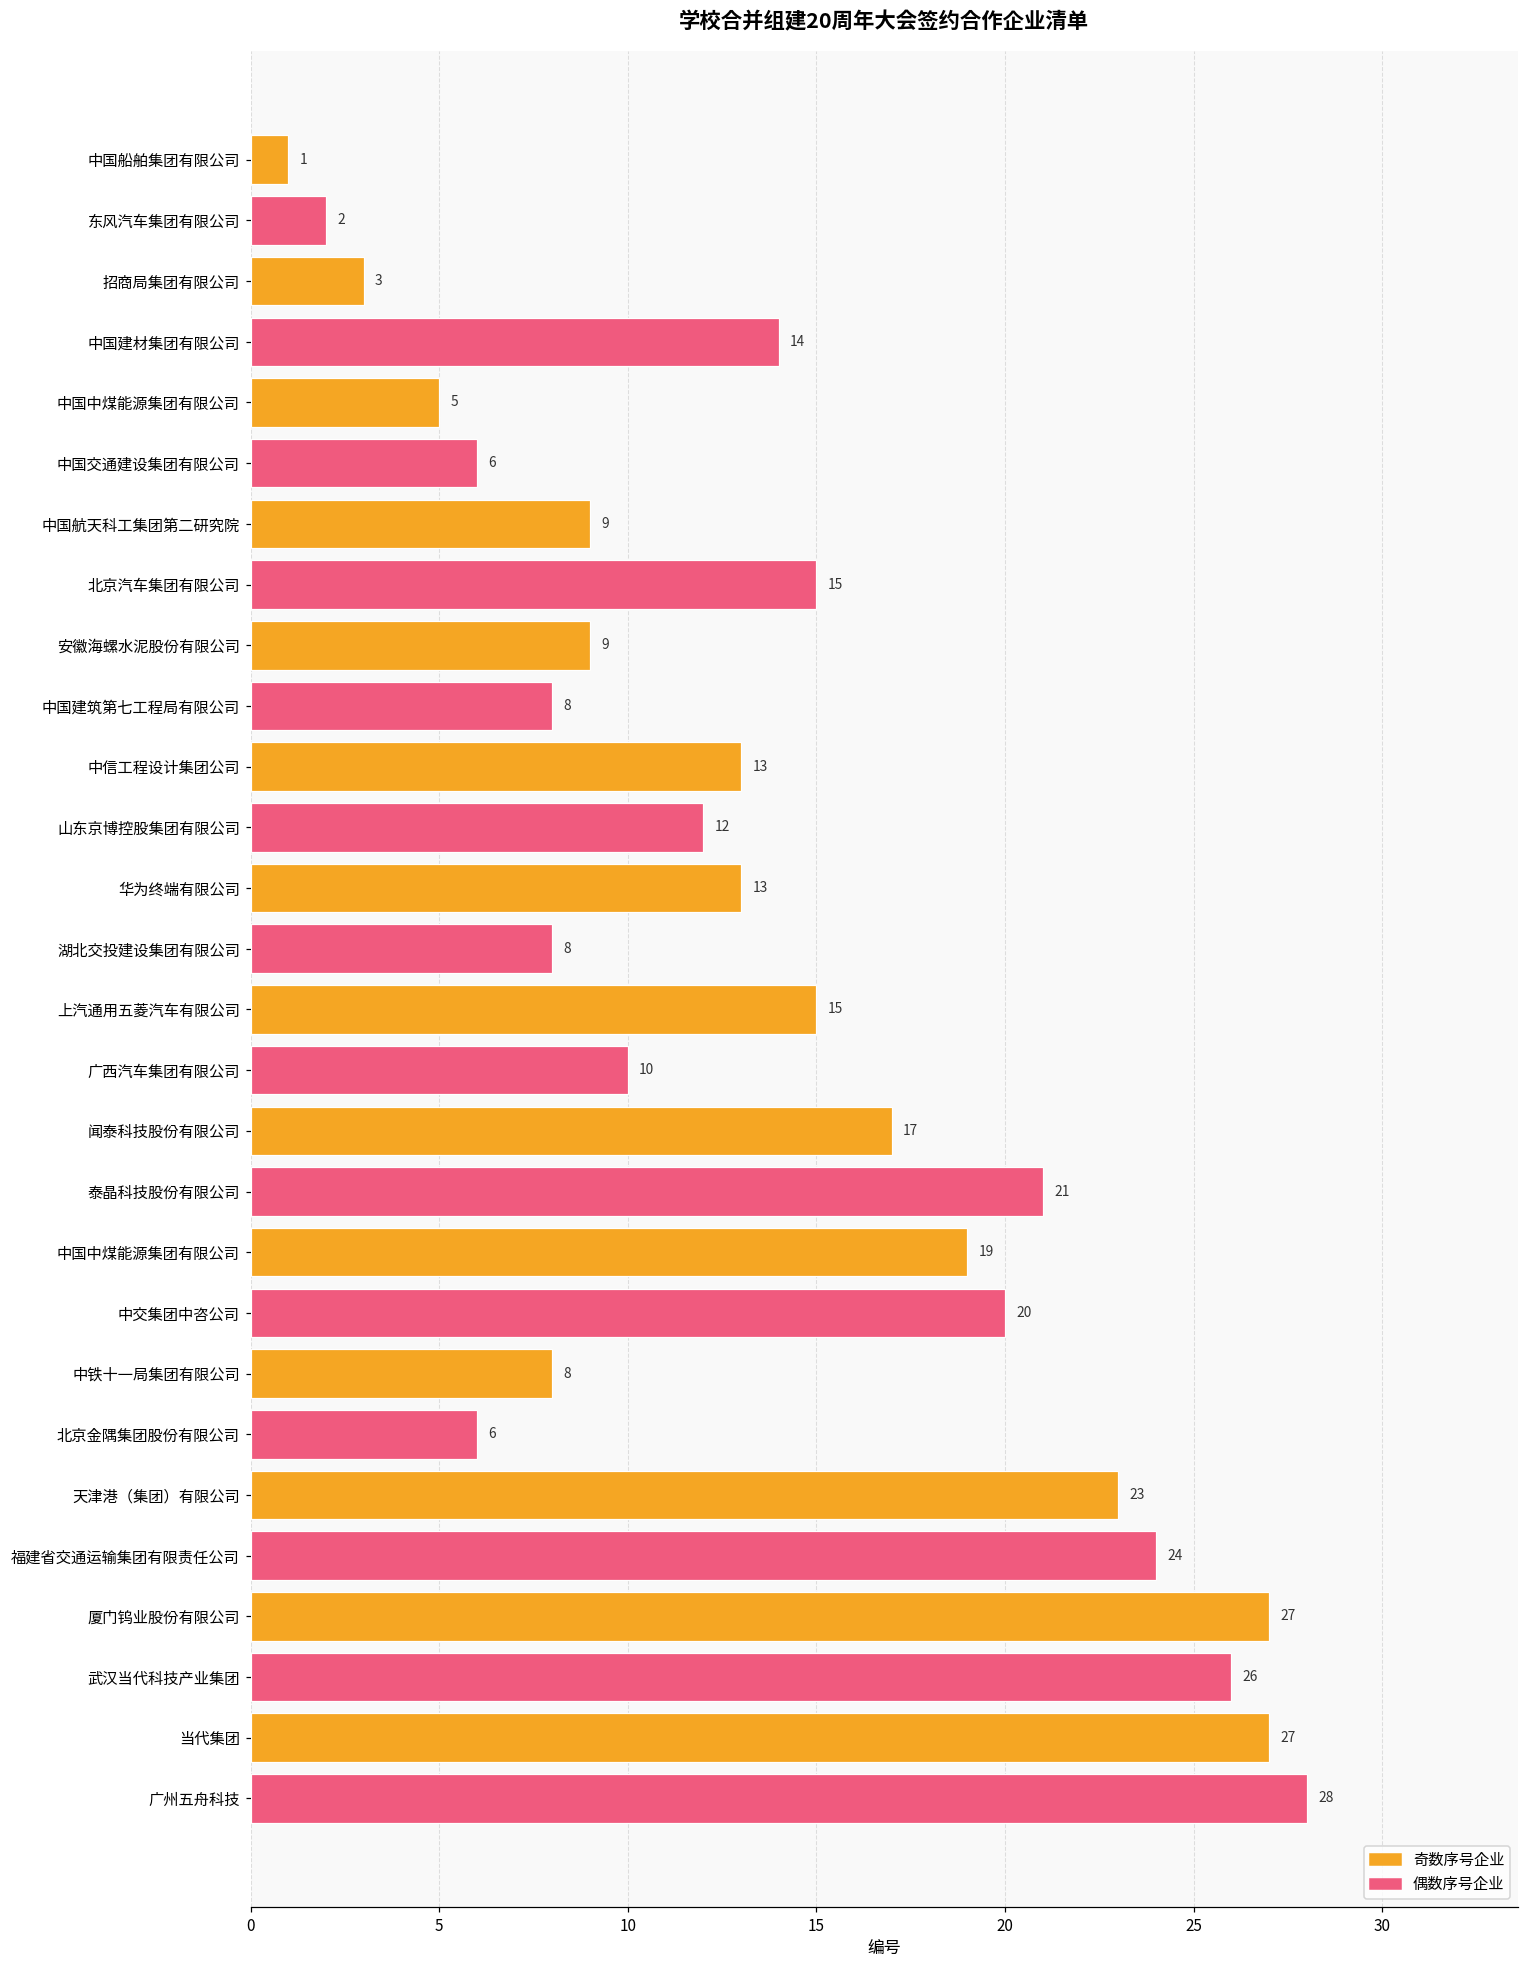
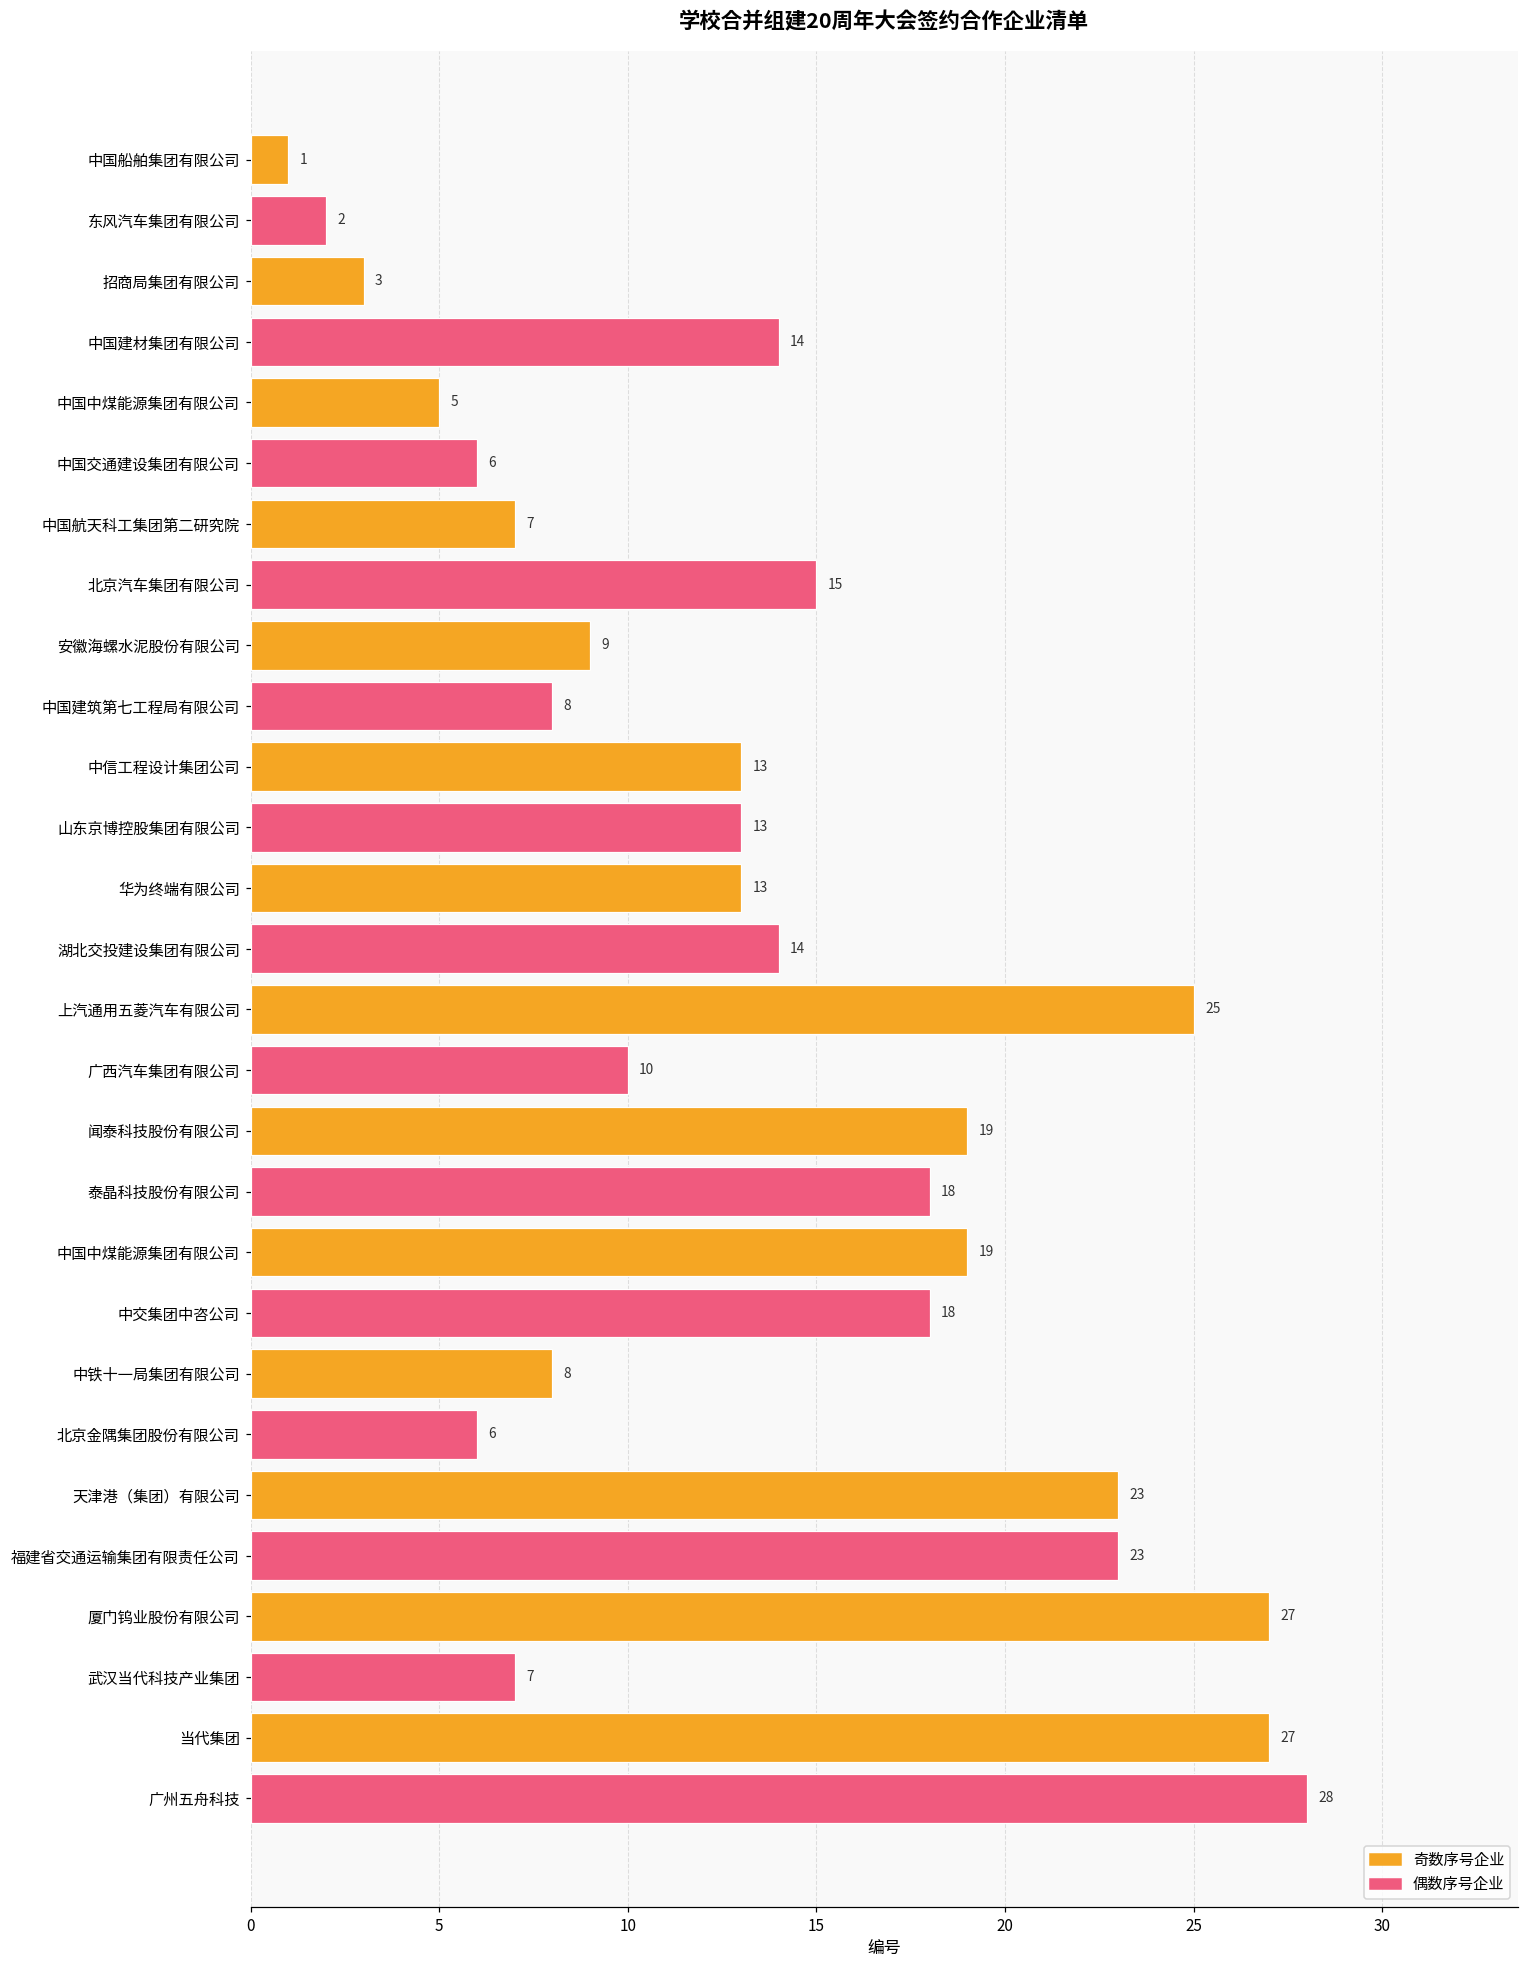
  {
    "中国船舶集团有限公司": 1,
    "东风汽车集团有限公司": 2,
    "招商局集团有限公司": 3,
    "中国建材集团有限公司": 14,
    "中国交通建设集团有限公司": 6,
-   "中国航天科工集团第二研究院": 9,
+   "中国航天科工集团第二研究院": 7,
    "北京汽车集团有限公司": 15,
    "安徽海螺水泥股份有限公司": 9,
    "中国建筑第七工程局有限公司": 8,
    "中信工程设计集团公司": 13,
-   "山东京博控股集团有限公司": 12,
+   "山东京博控股集团有限公司": 13,
    "华为终端有限公司": 13,
-   "湖北交投建设集团有限公司": 8,
-   "上汽通用五菱汽车有限公司": 15,
+   "湖北交投建设集团有限公司": 14,
+   "上汽通用五菱汽车有限公司": 25,
    "广西汽车集团有限公司": 10,
-   "闻泰科技股份有限公司": 17,
-   "泰晶科技股份有限公司": 21,
-   "中交集团中咨公司": 20,
+   "闻泰科技股份有限公司": 19,
+   "泰晶科技股份有限公司": 18,
+   "中交集团中咨公司": 18,
    "中铁十一局集团有限公司": 8,
    "北京金隅集团股份有限公司": 6,
    "天津港（集团）有限公司": 23,
-   "福建省交通运输集团有限责任公司": 24,
+   "福建省交通运输集团有限责任公司": 23,
    "厦门钨业股份有限公司": 27,
-   "武汉当代科技产业集团": 26,
+   "武汉当代科技产业集团": 7,
    "当代集团": 27,
    "广州五舟科技": 28
  }
